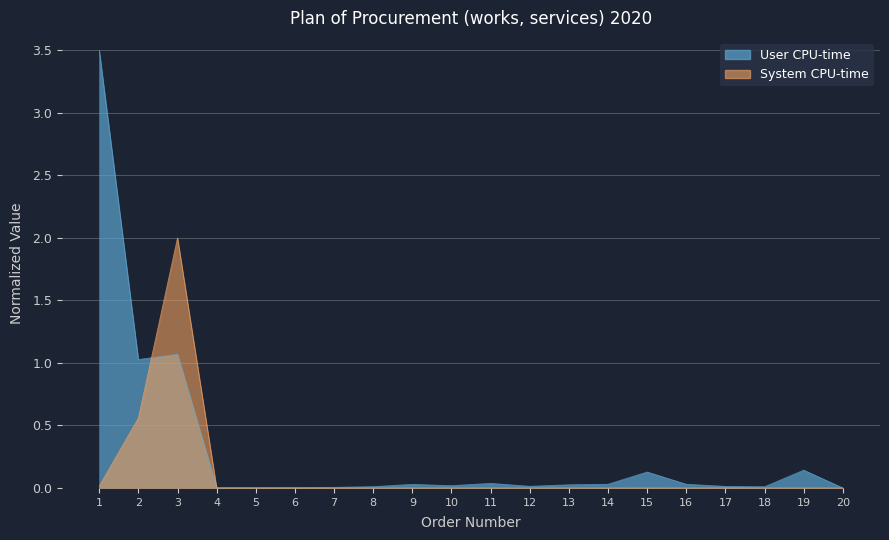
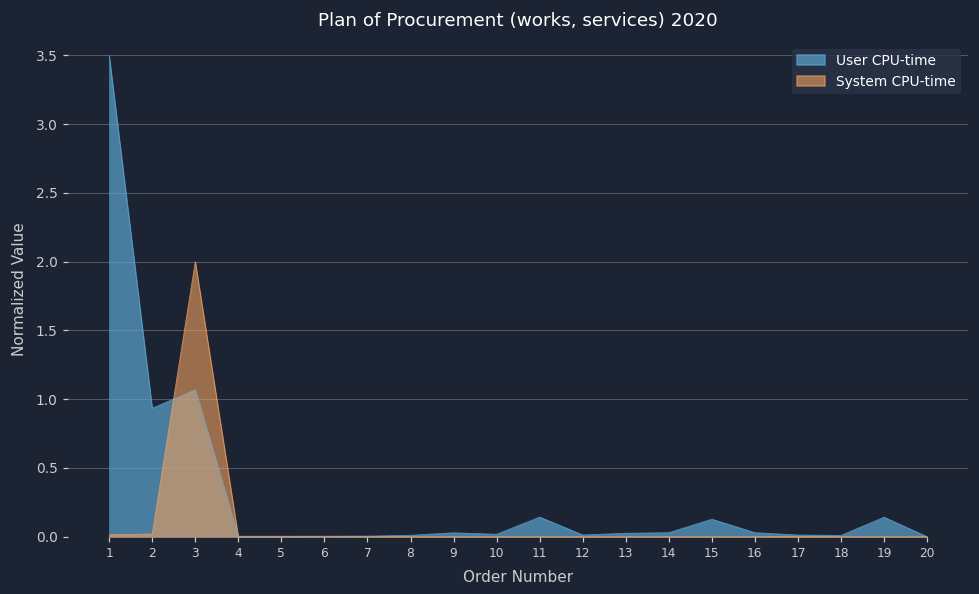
  {
    "User CPU-time": {
      "1": 3.50,
-     "2": 1.03,
+     "2": 0.93,
      "3": 1.07,
      "9": 0.03,
-     "11": 0.04,
+     "11": 0.14,
      "13": 0.03,
      "14": 0.03,
      "15": 0.13,
      "16": 0.03,
      "19": 0.14
    },
    "System CPU-time": {
      "1": 0.01,
-     "2": 0.56,
+     "2": 0.02,
      "3": 2.00,
      "9": 0.00,
      "11": 0.00,
      "13": 0.00,
      "14": 0.00,
      "15": 0.00,
      "16": 0.00,
      "19": 0.00
    }
  }
